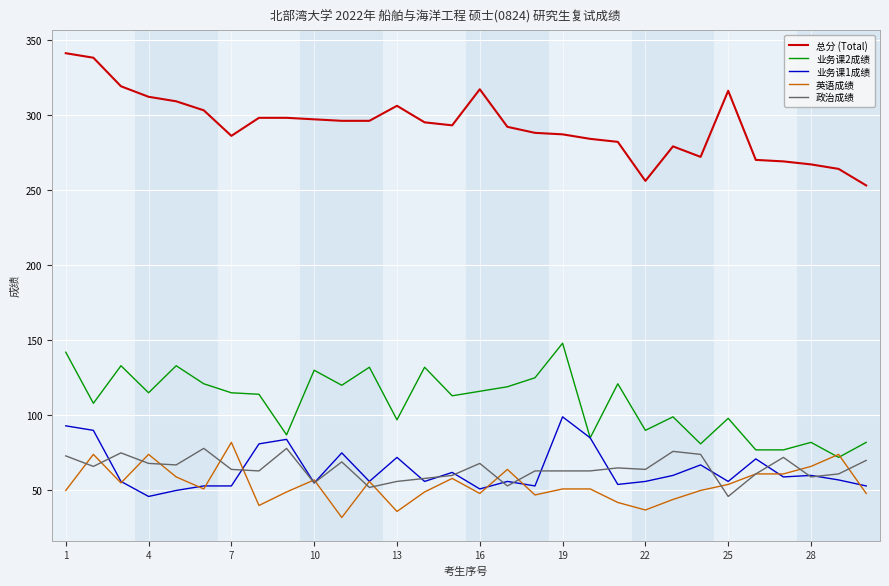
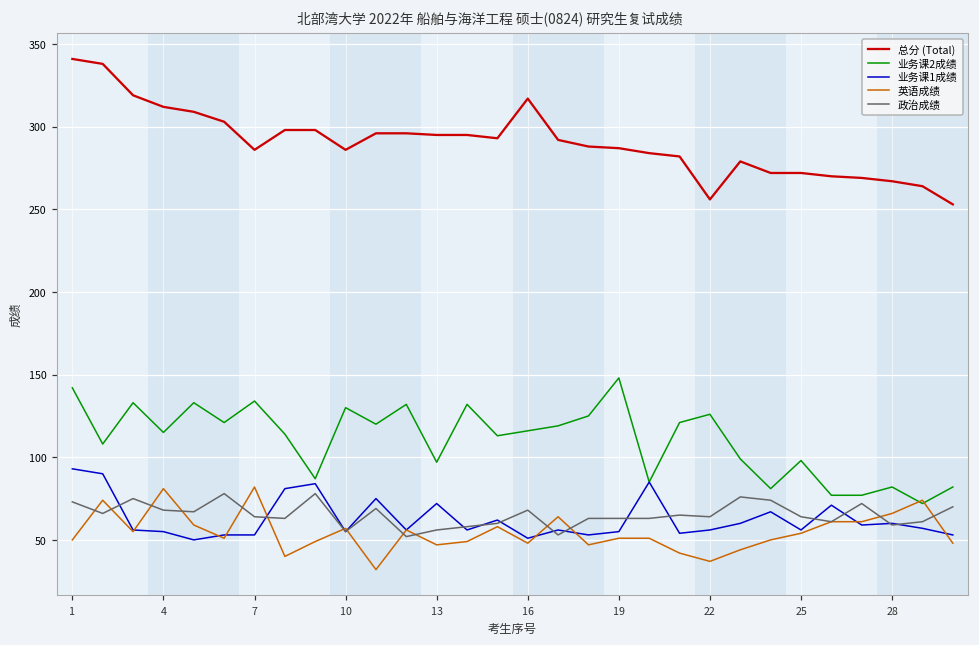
  {
    "总分 (Total)": {
      "1": 341,
      "4": 312,
      "7": 286,
-     "10": 297,
-     "13": 306,
+     "10": 286,
+     "13": 295,
      "16": 317,
      "19": 287,
      "22": 256,
-     "25": 316,
+     "25": 272,
      "28": 267
    },
    "业务课2成绩": {
      "1": 142,
      "4": 115,
-     "7": 115,
+     "7": 134,
      "10": 130,
      "13": 97,
      "16": 116,
      "19": 148,
-     "22": 90,
+     "22": 126,
      "25": 98,
      "28": 82
    },
    "业务课1成绩": {
      "1": 93,
-     "4": 46,
+     "4": 55,
      "7": 53,
      "13": 72,
      "16": 51,
-     "19": 99,
+     "19": 55,
      "22": 56,
      "25": 56
    },
    "英语成绩": {
      "1": 50,
-     "4": 74,
+     "4": 81,
      "7": 82,
      "10": 57,
-     "13": 36,
+     "13": 47,
      "16": 48,
      "19": 51,
      "22": 37,
      "25": 54,
      "28": 66
    },
    "政治成绩": {
      "1": 73,
      "4": 68,
      "7": 64,
      "13": 56,
      "16": 68,
      "19": 63,
      "22": 64,
-     "25": 46
+     "25": 64
    }
  }
